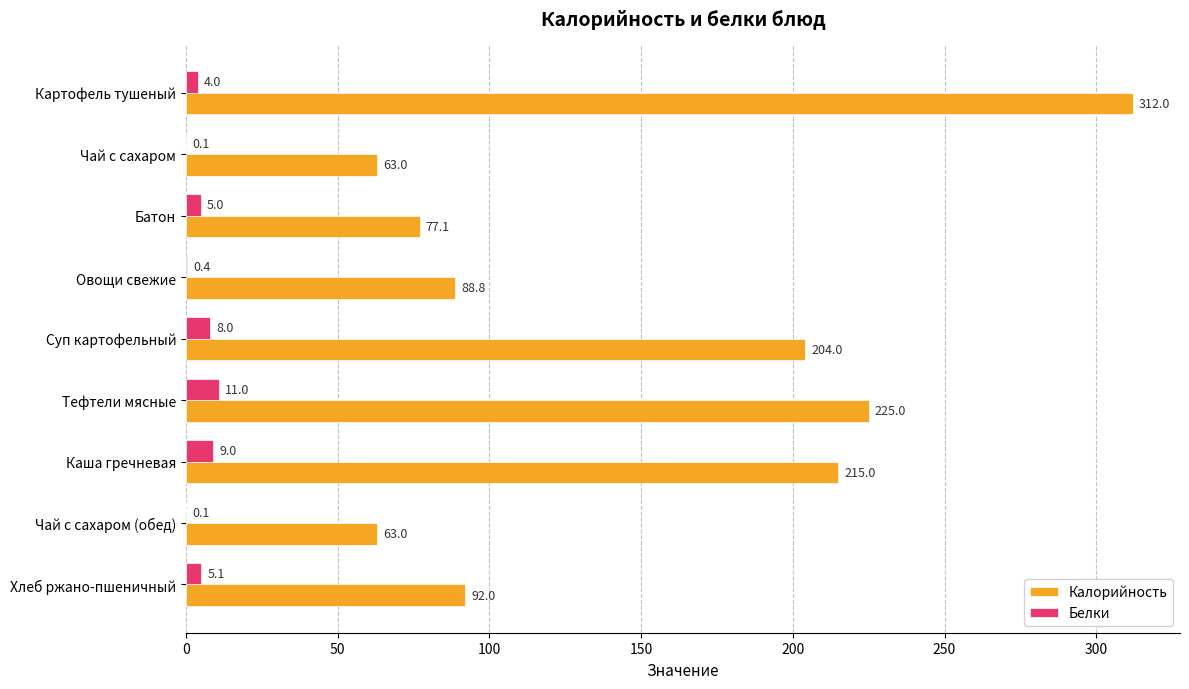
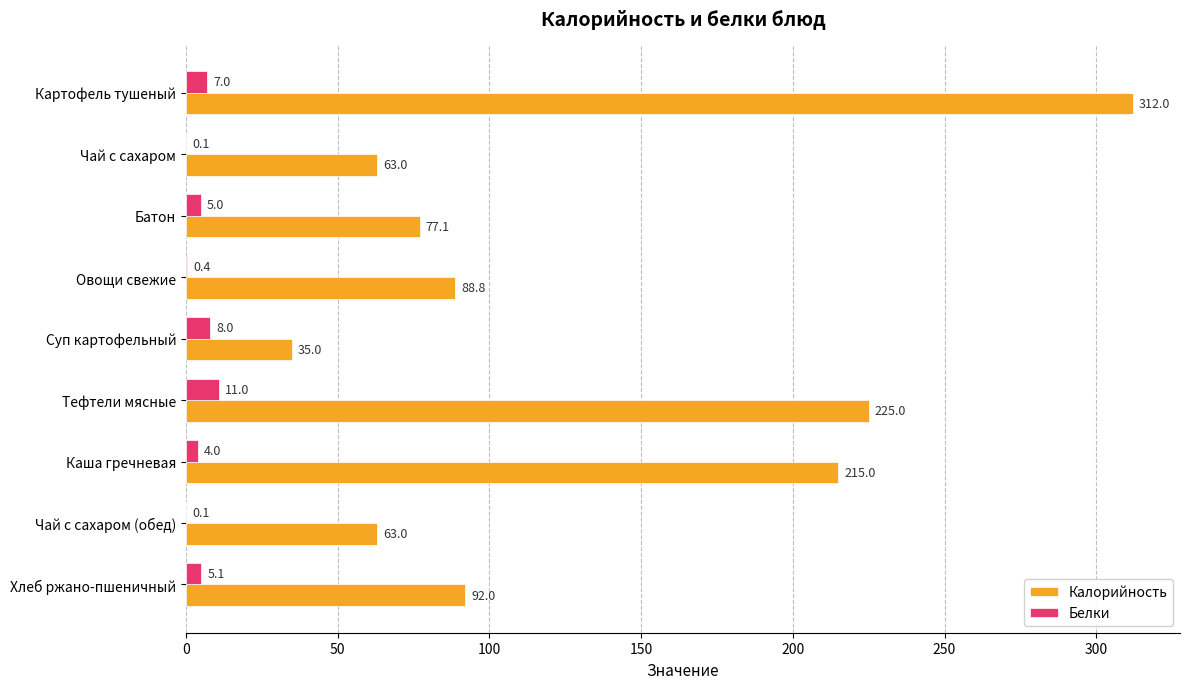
  {
    "Калорийность": {
      "Картофель тушеный": 312.0,
      "Чай с сахаром": 63.0,
      "Батон": 77.1,
      "Овощи свежие": 88.8,
-     "Суп картофельный": 204.0,
+     "Суп картофельный": 35.0,
      "Тефтели мясные": 225.0,
      "Каша гречневая": 215.0,
      "Чай с сахаром (обед)": 63.0,
      "Хлеб ржано-пшеничный": 92.0
    },
    "Белки": {
-     "Картофель тушеный": 4.0,
+     "Картофель тушеный": 7.0,
      "Чай с сахаром": 0.1,
      "Батон": 5.0,
      "Овощи свежие": 0.4,
      "Суп картофельный": 8.0,
      "Тефтели мясные": 11.0,
-     "Каша гречневая": 9.0,
+     "Каша гречневая": 4.0,
      "Чай с сахаром (обед)": 0.1,
      "Хлеб ржано-пшеничный": 5.1
    }
  }
